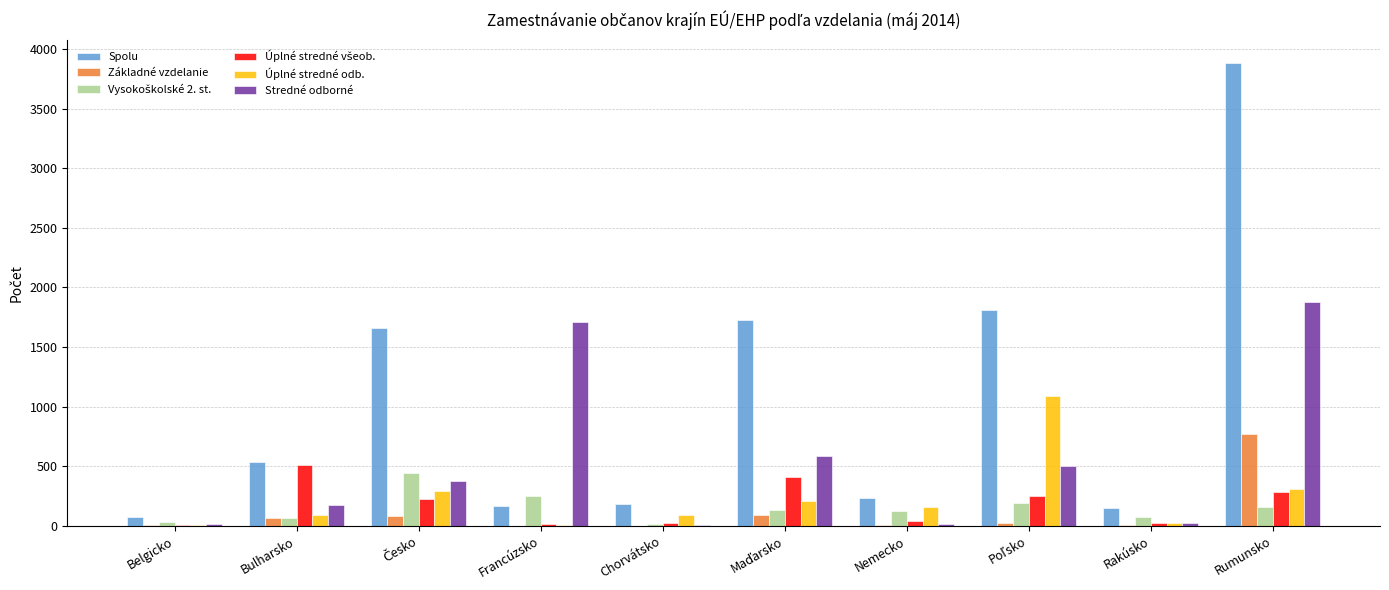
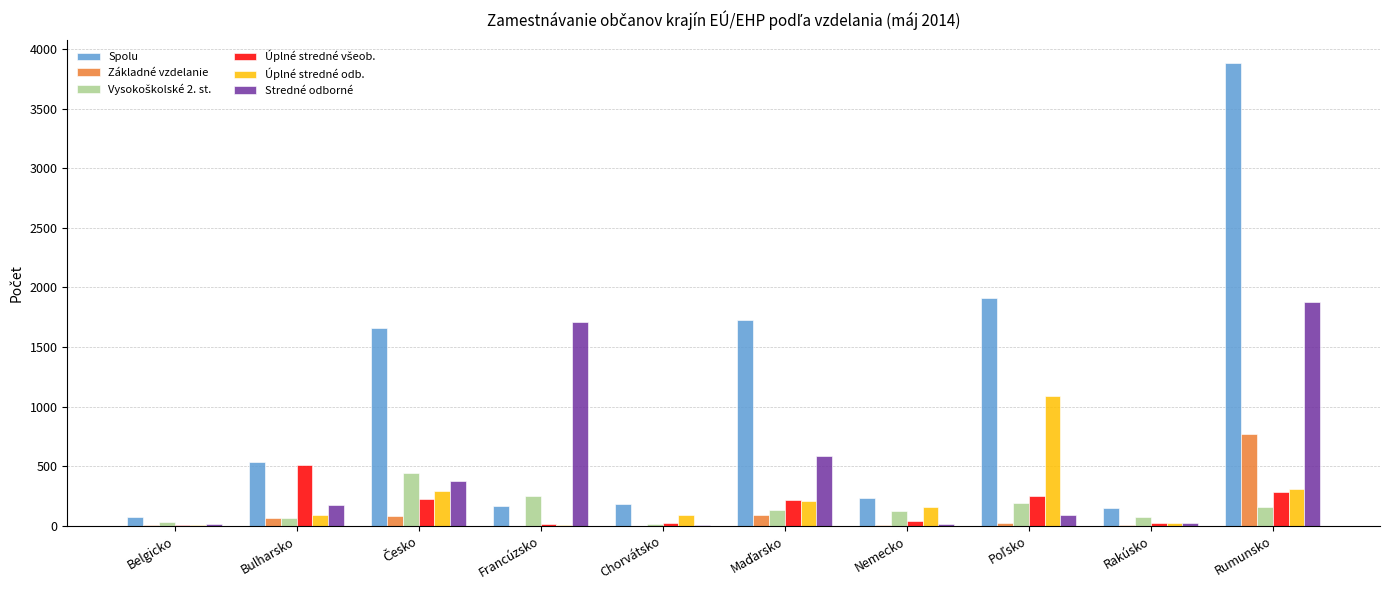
  {
    "Spolu": {
      "Belgicko": 80,
      "Bulharsko": 530,
      "Česko": 1660,
      "Francúzsko": 160,
      "Chorvátsko": 180,
      "Maďarsko": 1720,
      "Nemecko": 230,
-     "Poľsko": 1810,
+     "Poľsko": 1910,
      "Rakúsko": 150,
      "Rumunsko": 3880
    },
    "Základné vzdelanie": {
      "Bulharsko": 70,
      "Česko": 80,
      "Maďarsko": 90,
      "Poľsko": 20,
      "Rumunsko": 770
    },
    "Vysokoškolské 2. st.": {
      "Belgicko": 30,
      "Bulharsko": 60,
      "Česko": 440,
      "Francúzsko": 250,
      "Maďarsko": 130,
      "Nemecko": 130,
      "Poľsko": 200,
      "Rakúsko": 70,
      "Rumunsko": 160
    },
    "Úplné stredné všeob.": {
      "Bulharsko": 510,
      "Česko": 230,
      "Chorvátsko": 30,
-     "Maďarsko": 410,
+     "Maďarsko": 220,
      "Nemecko": 40,
      "Poľsko": 250,
      "Rakúsko": 30,
      "Rumunsko": 280
    },
    "Úplné stredné odb.": {
      "Bulharsko": 90,
      "Česko": 290,
      "Chorvátsko": 90,
      "Maďarsko": 210,
      "Nemecko": 150,
      "Poľsko": 1090,
      "Rakúsko": 20,
      "Rumunsko": 310
    },
    "Stredné odborné": {
      "Bulharsko": 180,
      "Česko": 380,
      "Francúzsko": 1710,
      "Maďarsko": 580,
-     "Poľsko": 500,
+     "Poľsko": 90,
      "Rumunsko": 1880
    }
  }
